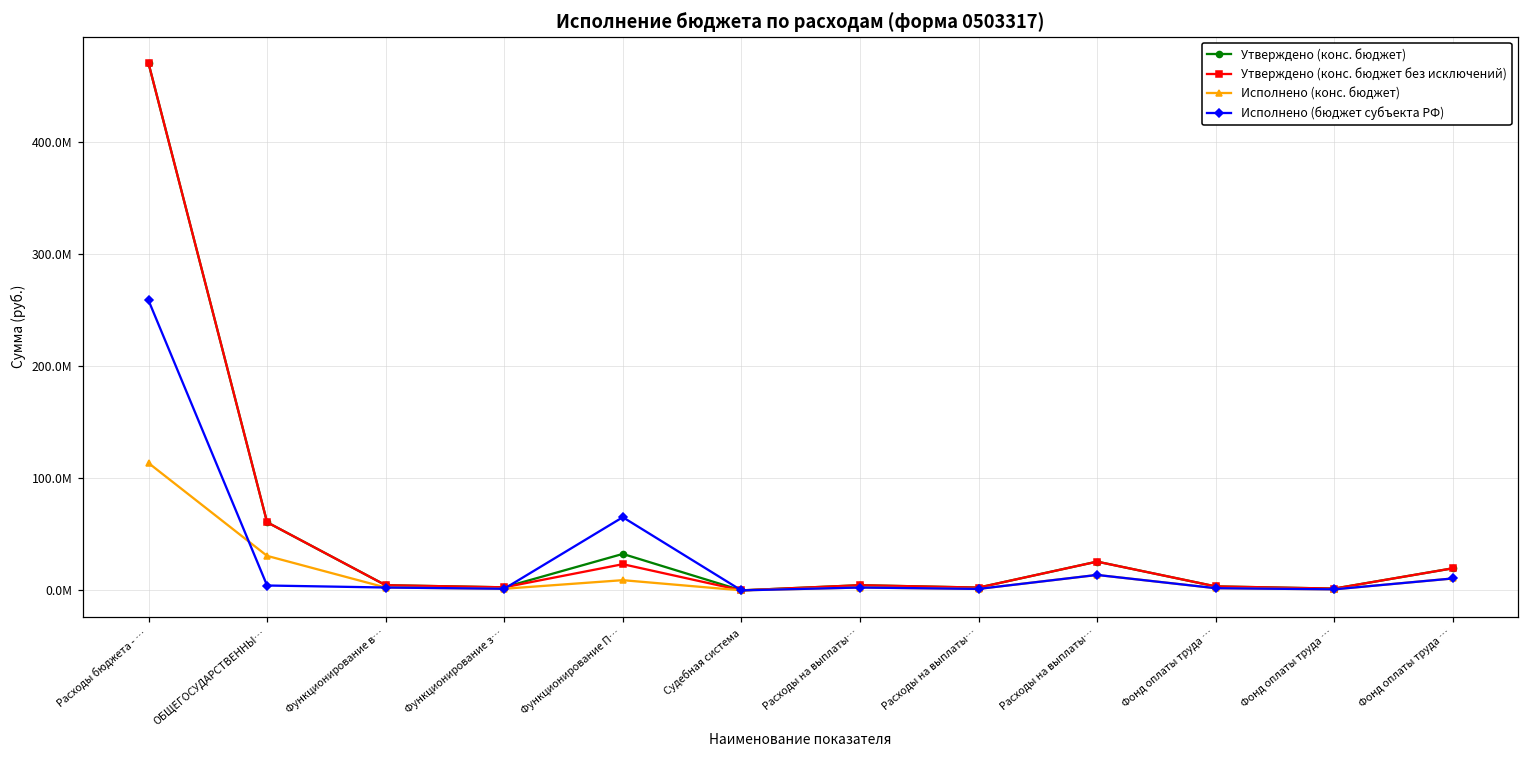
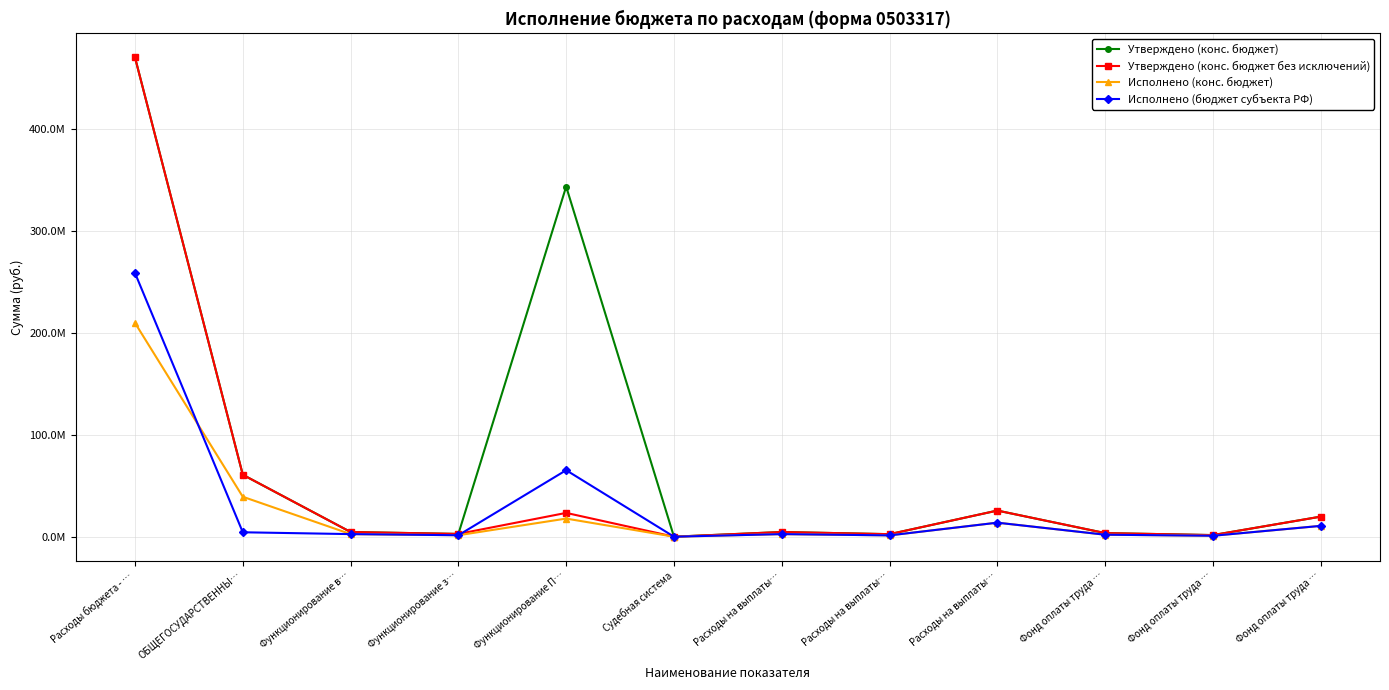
  {
    "Утверждено (конс. бюджет)": {
-     "Функционирование П…": 33000000
+     "Функционирование П…": 344000000
    },
    "Утверждено (конс. бюджет без исключений)": {
      "Функционирование П…": 23000000
    },
    "Исполнено (конс. бюджет)": {
-     "Расходы бюджета - …": 114000000,
-     "ОБЩЕГОСУДАРСТВЕННЫ…": 31000000,
-     "Функционирование П…": 9000000
+     "Расходы бюджета - …": 210000000,
+     "ОБЩЕГОСУДАРСТВЕННЫ…": 39000000,
+     "Функционирование П…": 18000000
    },
    "Исполнено (бюджет субъекта РФ)": {
      "Расходы бюджета - …": 259000000,
      "ОБЩЕГОСУДАРСТВЕННЫ…": 4000000,
      "Функционирование П…": 65000000
    }
  }
